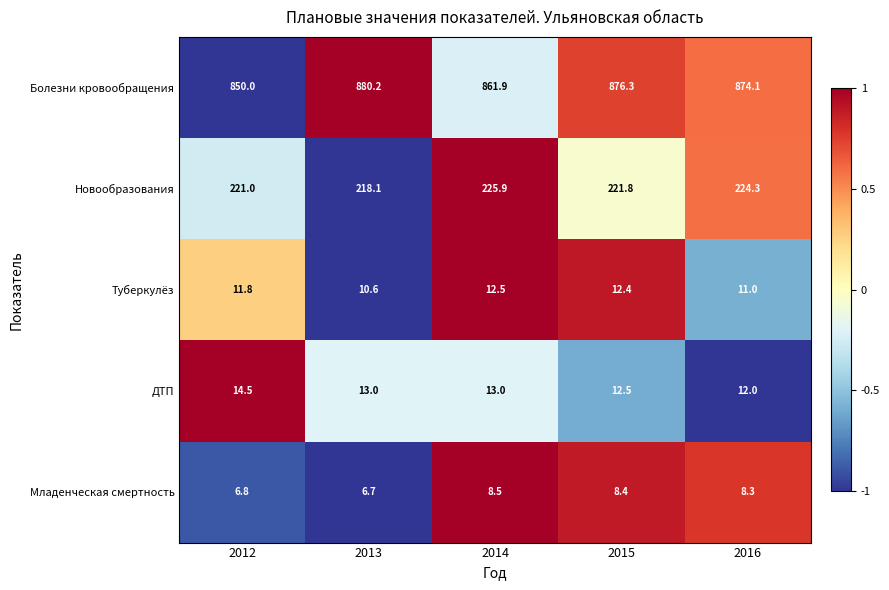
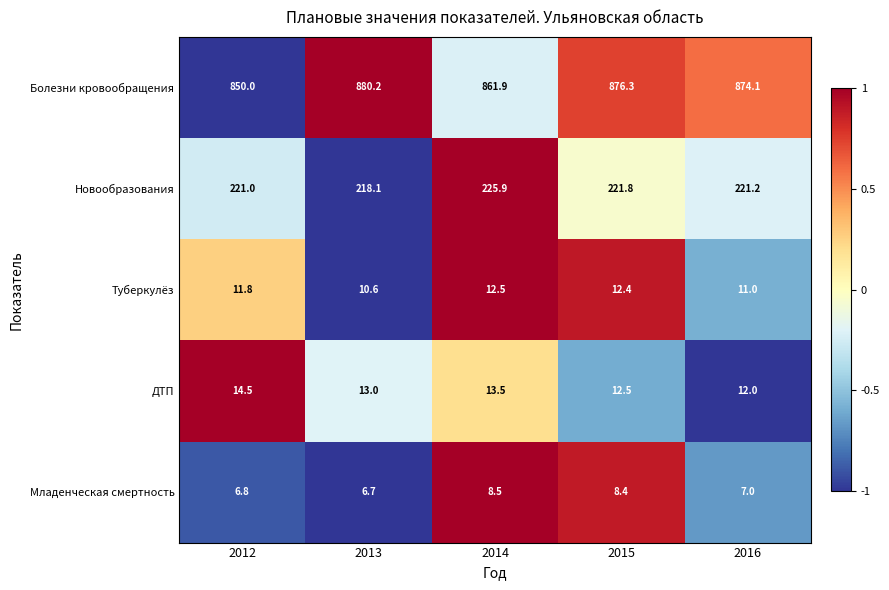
  {
    "Болезни кровообращения": {
      "2012": 850.0,
      "2013": 880.2,
      "2014": 861.9,
      "2015": 876.3,
      "2016": 874.1
    },
    "Новообразования": {
      "2012": 221.0,
      "2013": 218.1,
      "2014": 225.9,
      "2015": 221.8,
-     "2016": 224.3
+     "2016": 221.2
    },
    "Туберкулёз": {
      "2012": 11.8,
      "2013": 10.6,
      "2014": 12.5,
      "2015": 12.4,
      "2016": 11.0
    },
    "ДТП": {
      "2012": 14.5,
      "2013": 13.0,
-     "2014": 13.0,
+     "2014": 13.5,
      "2015": 12.5,
      "2016": 12.0
    },
    "Младенческая смертность": {
      "2012": 6.8,
      "2013": 6.7,
      "2014": 8.5,
      "2015": 8.4,
-     "2016": 8.3
+     "2016": 7.0
    }
  }
